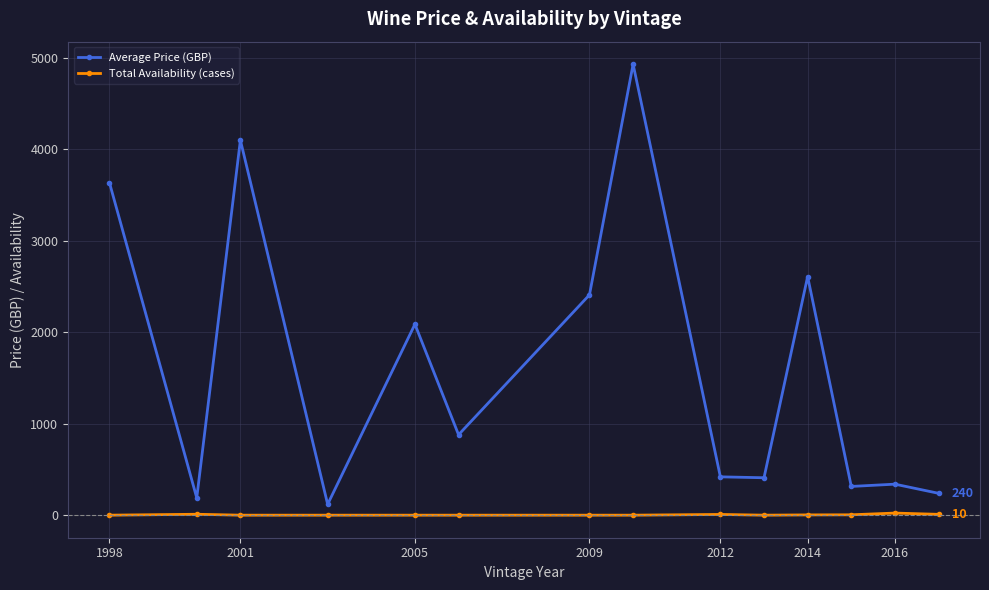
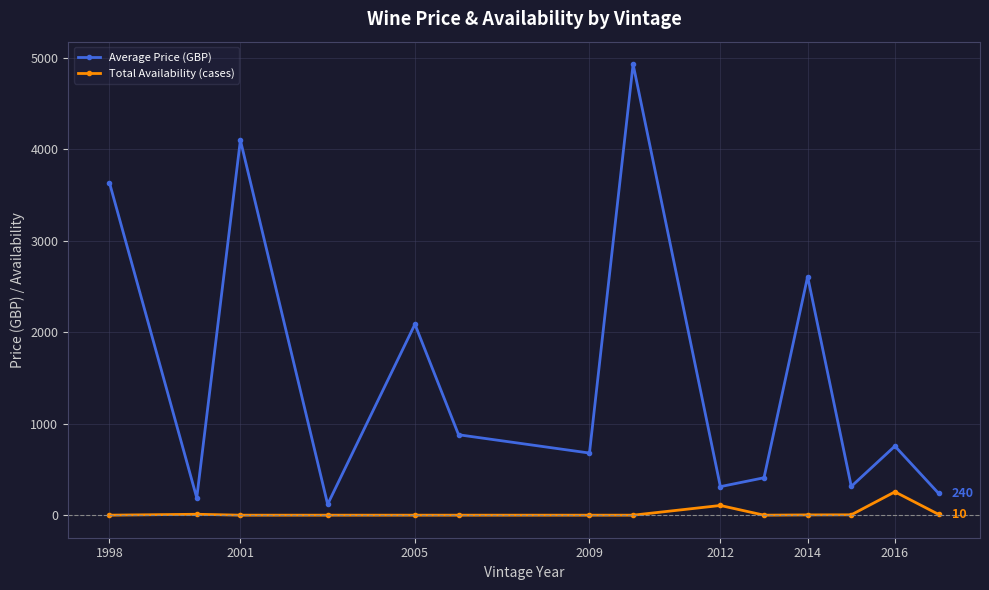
  {
    "Average Price (GBP)": {
      "1998": 3600,
      "2001": 4100,
      "2005": 2100,
-     "2009": 2400,
-     "2012": 400,
+     "2009": 700,
+     "2012": 300,
      "2014": 2600,
-     "2016": 300
+     "2016": 800
    },
    "Total Availability (cases)": {
      "1998": 0,
      "2001": 0,
      "2005": 0,
      "2009": 0,
-     "2012": 0,
+     "2012": 100,
      "2014": 0,
-     "2016": 0
+     "2016": 300
    }
  }
